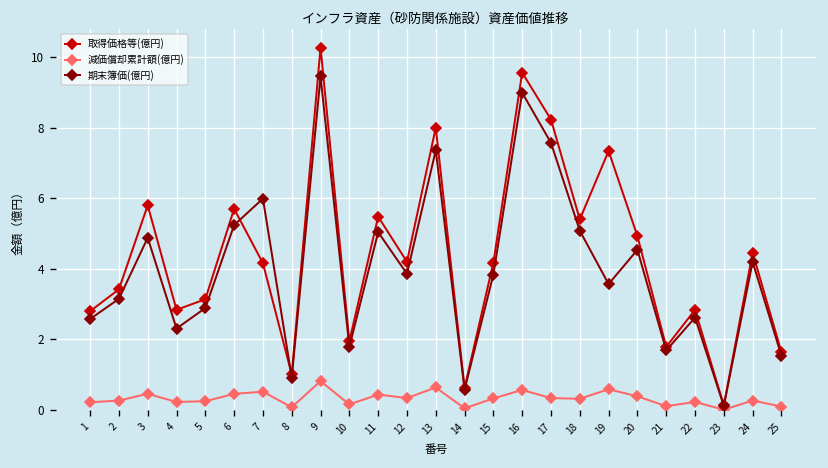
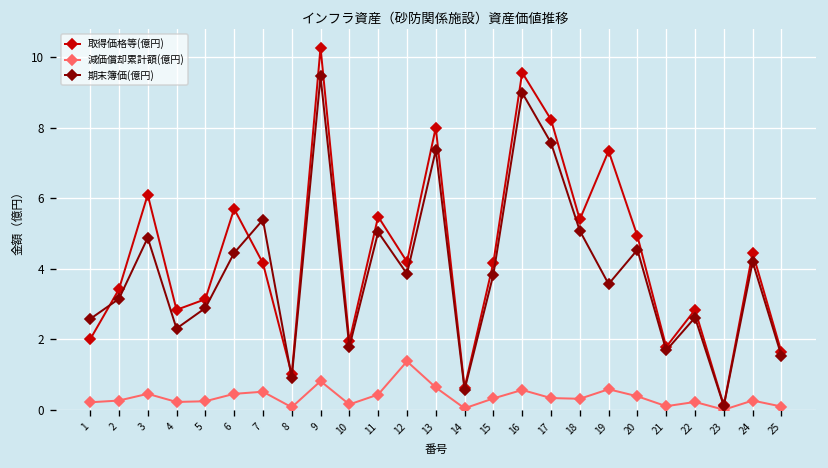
  {
    "取得価格等(億円)": {
-     "1": 2.8,
+     "1": 2.0,
      "2": 3.4,
-     "3": 5.8,
+     "3": 6.1,
      "4": 2.8,
      "5": 3.1,
      "6": 5.7,
      "7": 4.2,
      "8": 1.0,
      "9": 10.3,
      "10": 2.0,
      "11": 5.5,
      "12": 4.2,
      "13": 8.0,
      "15": 4.2,
      "16": 9.6,
      "17": 8.2,
      "18": 5.4,
      "19": 7.3,
      "20": 4.9,
      "21": 1.8,
      "22": 2.8,
      "24": 4.5,
      "25": 1.6
    },
    "減価償却累計額(億円)": {
      "1": 0.2,
      "2": 0.3,
      "3": 0.5,
      "4": 0.2,
      "5": 0.3,
      "6": 0.5,
      "7": 0.5,
      "8": 0.1,
      "9": 0.8,
      "10": 0.2,
      "11": 0.4,
-     "12": 0.3,
+     "12": 1.4,
      "13": 0.6,
      "14": 0.1,
      "15": 0.3,
      "16": 0.6,
      "17": 0.3,
      "18": 0.3,
      "19": 0.6,
      "20": 0.4,
      "21": 0.1,
      "22": 0.2,
      "23": 0.0,
      "24": 0.3,
      "25": 0.1
    },
    "期末簿価(億円)": {
      "1": 2.6,
      "2": 3.2,
      "3": 4.9,
      "4": 2.3,
      "5": 2.9,
-     "6": 5.2,
-     "7": 6.0,
+     "6": 4.5,
+     "7": 5.4,
      "8": 0.9,
      "9": 9.5,
      "10": 1.8,
      "11": 5.0,
      "12": 3.9,
      "13": 7.4,
      "15": 3.8,
      "16": 9.0,
      "17": 7.6,
      "18": 5.1,
      "19": 3.6,
      "20": 4.5,
      "21": 1.7,
      "22": 2.6,
      "24": 4.2,
      "25": 1.5
    }
  }
